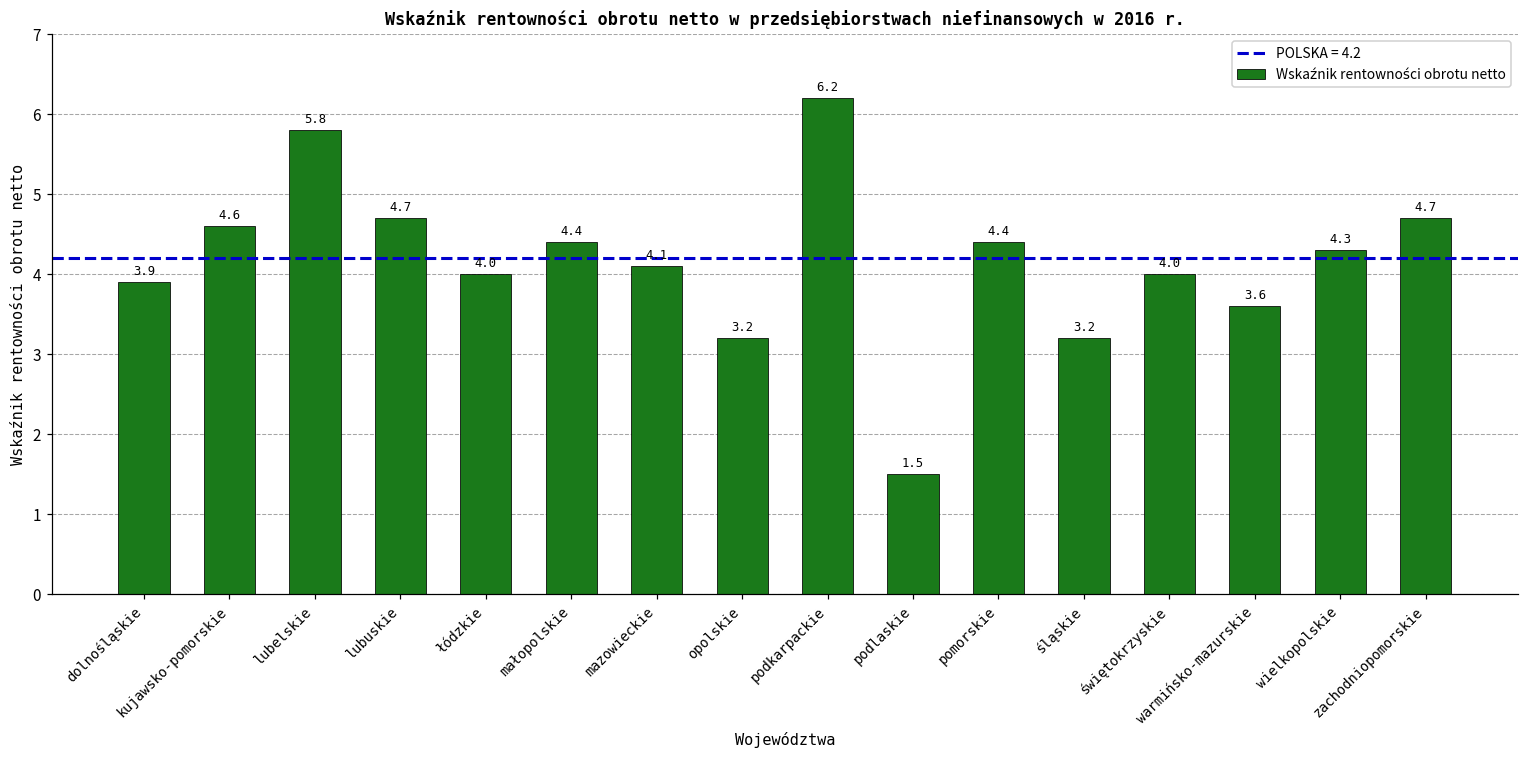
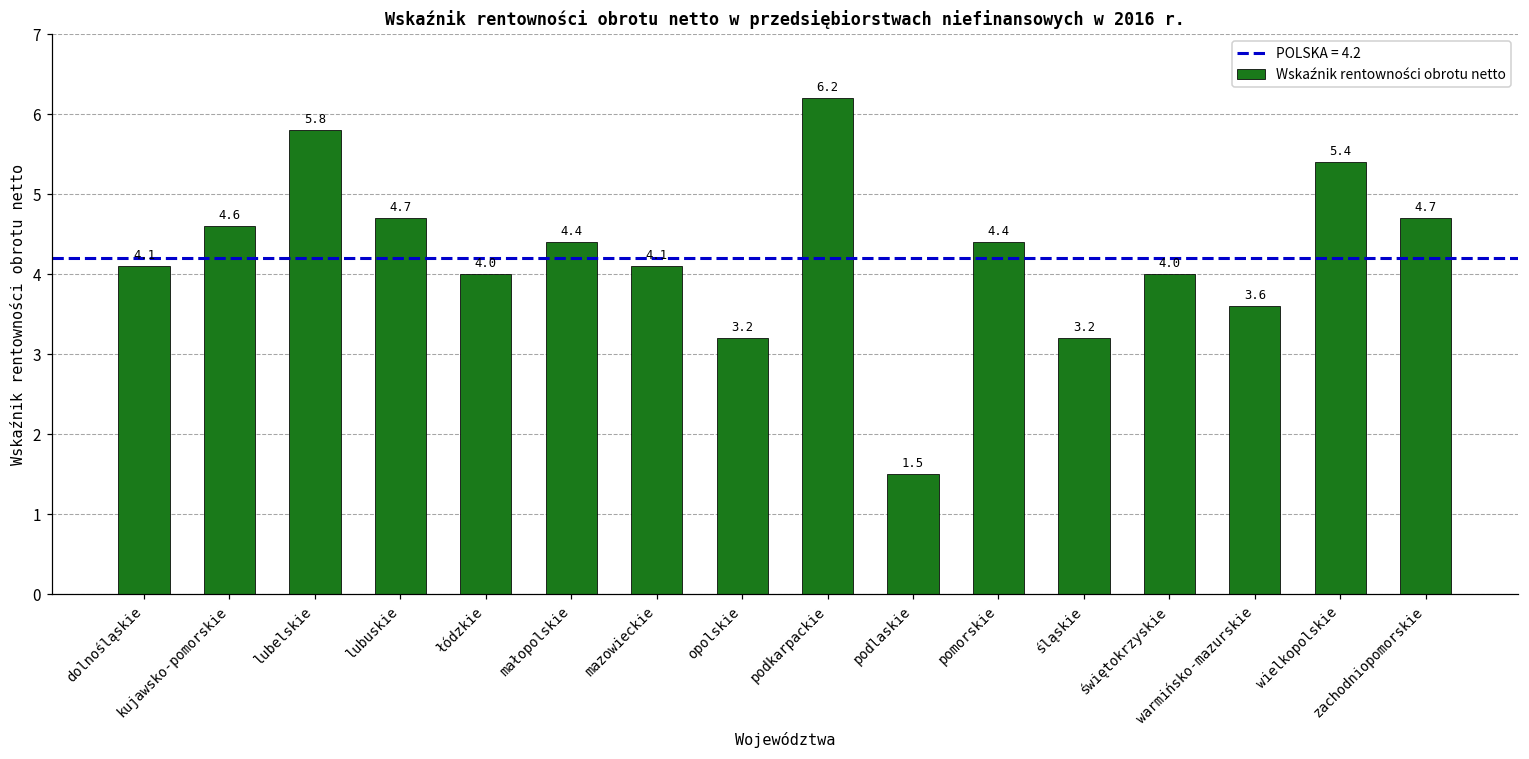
  {
-   "dolnośląskie": 3.9,
+   "dolnośląskie": 4.1,
    "kujawsko-pomorskie": 4.6,
    "lubelskie": 5.8,
    "lubuskie": 4.7,
    "łódzkie": 4.0,
    "małopolskie": 4.4,
    "mazowieckie": 4.1,
    "opolskie": 3.2,
    "podkarpackie": 6.2,
    "podlaskie": 1.5,
    "pomorskie": 4.4,
    "śląskie": 3.2,
    "świętokrzyskie": 4.0,
    "warmińsko-mazurskie": 3.6,
-   "wielkopolskie": 4.3,
+   "wielkopolskie": 5.4,
    "zachodniopomorskie": 4.7
  }
